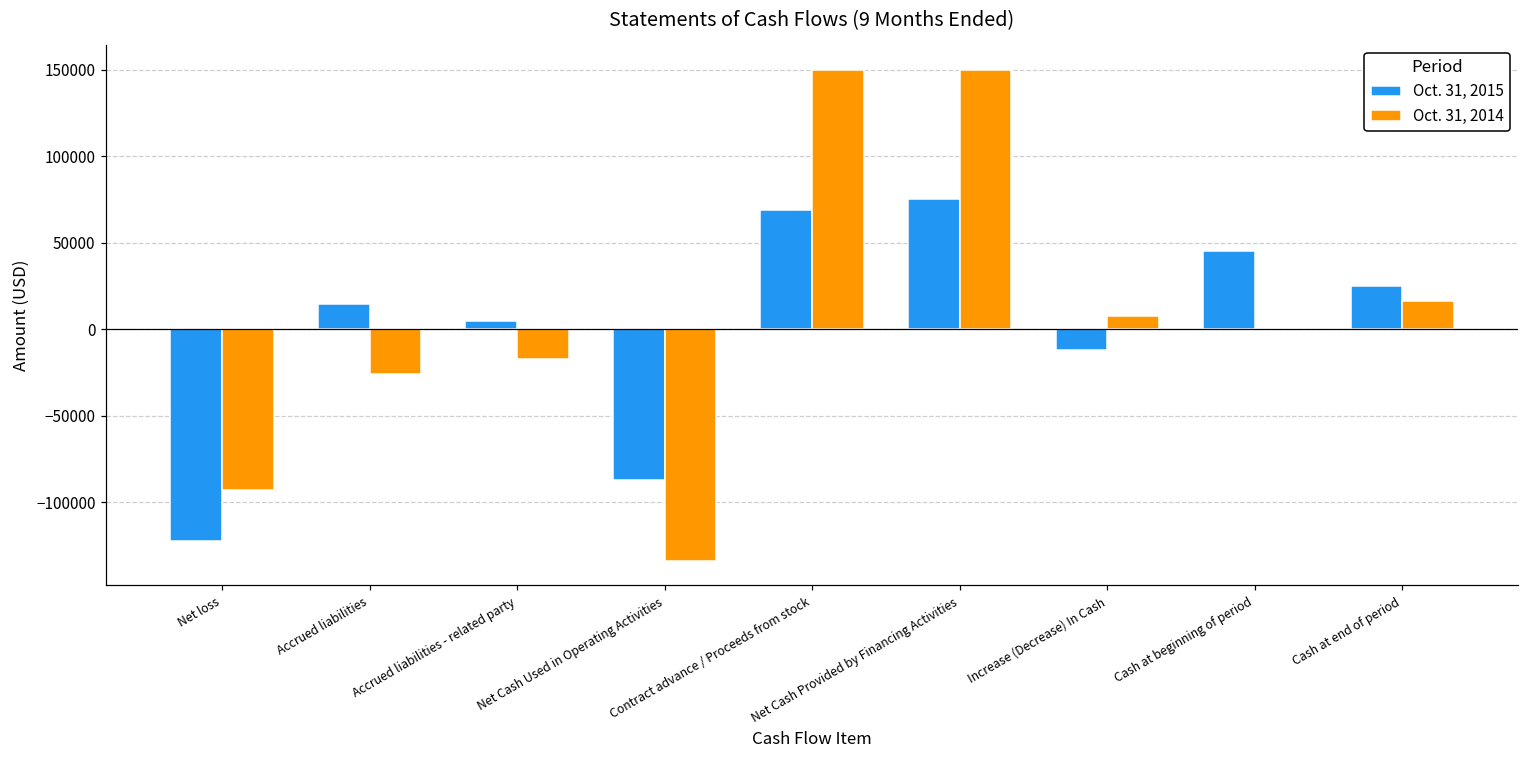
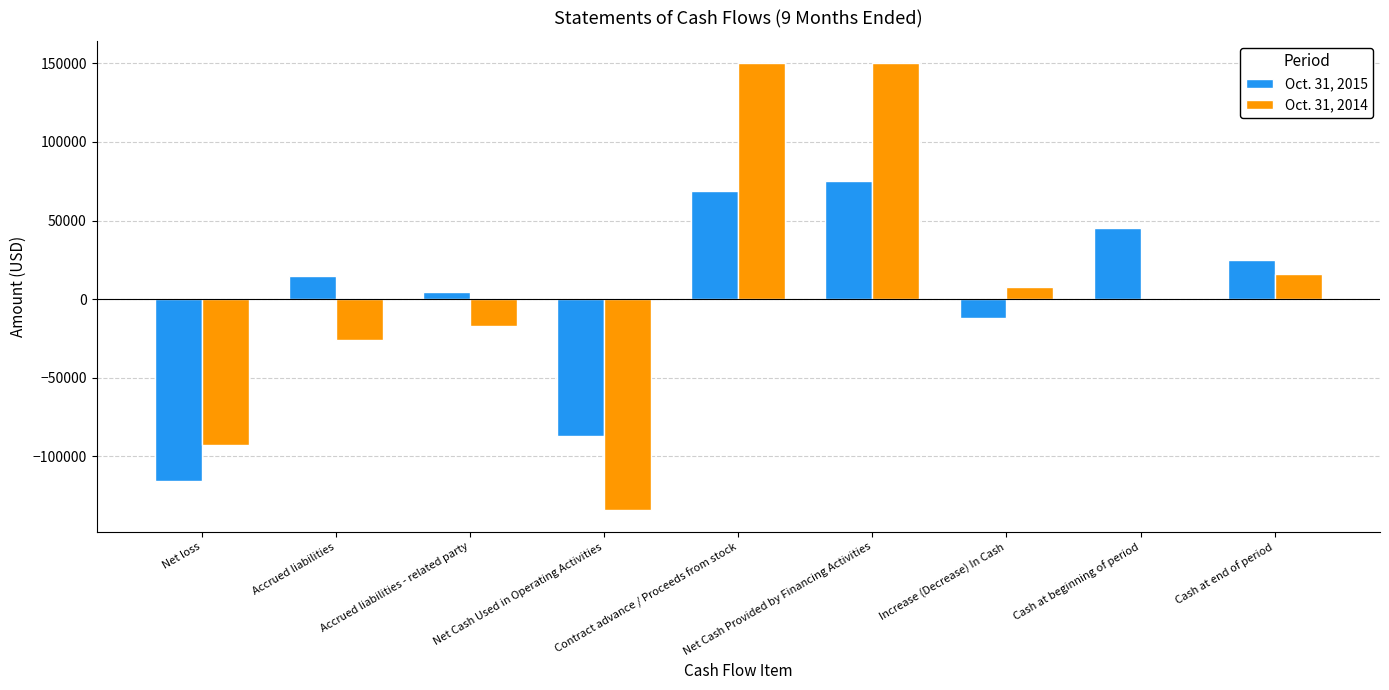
  {
    "Oct. 31, 2015": {
-     "Net loss": -123000,
+     "Net loss": -115000,
      "Accrued liabilities": 15000,
      "Accrued liabilities - related party": 5000,
      "Net Cash Used in Operating Activities": -87000,
      "Contract advance / Proceeds from stock": 69000,
      "Net Cash Provided by Financing Activities": 75000,
      "Increase (Decrease) In Cash": -12000,
      "Cash at beginning of period": 45000,
      "Cash at end of period": 25000
    },
    "Oct. 31, 2014": {
      "Net loss": -93000,
      "Accrued liabilities": -26000,
      "Accrued liabilities - related party": -17000,
      "Net Cash Used in Operating Activities": -134000,
      "Contract advance / Proceeds from stock": 150000,
      "Net Cash Provided by Financing Activities": 150000,
      "Increase (Decrease) In Cash": 8000,
      "Cash at beginning of period": 0,
      "Cash at end of period": 16000
    }
  }
